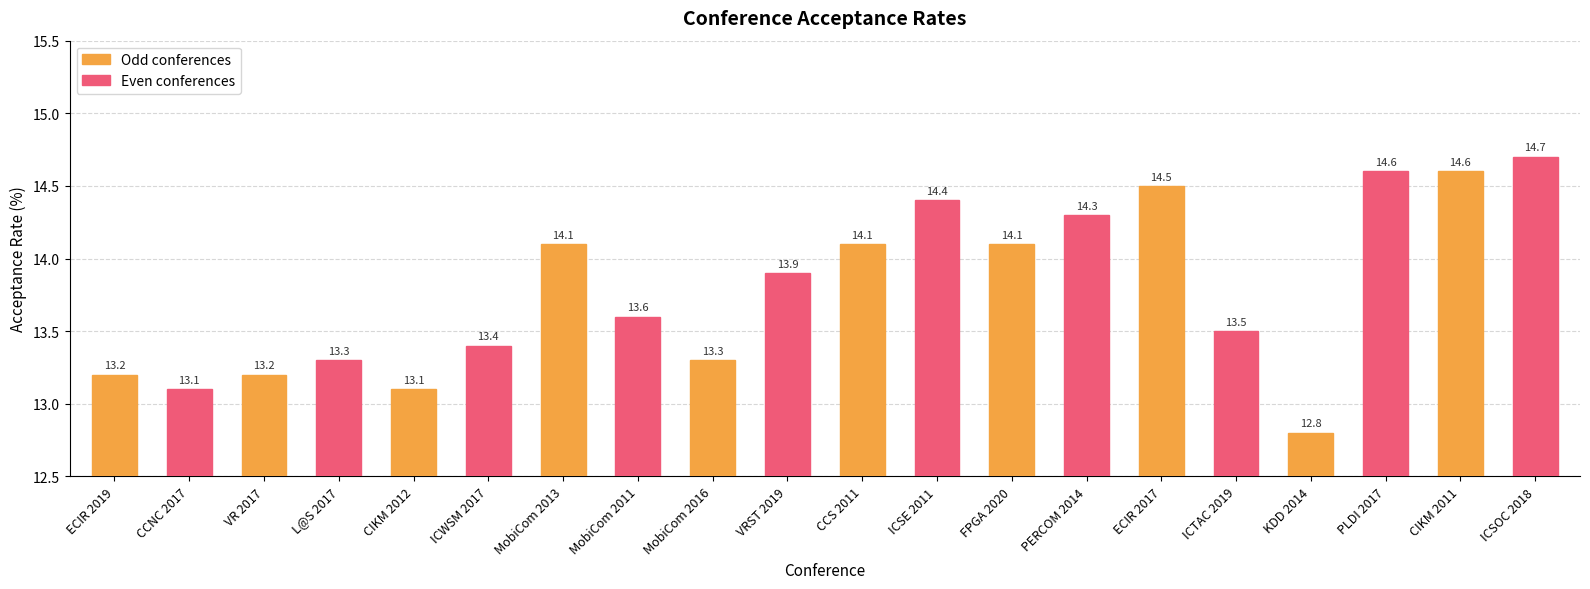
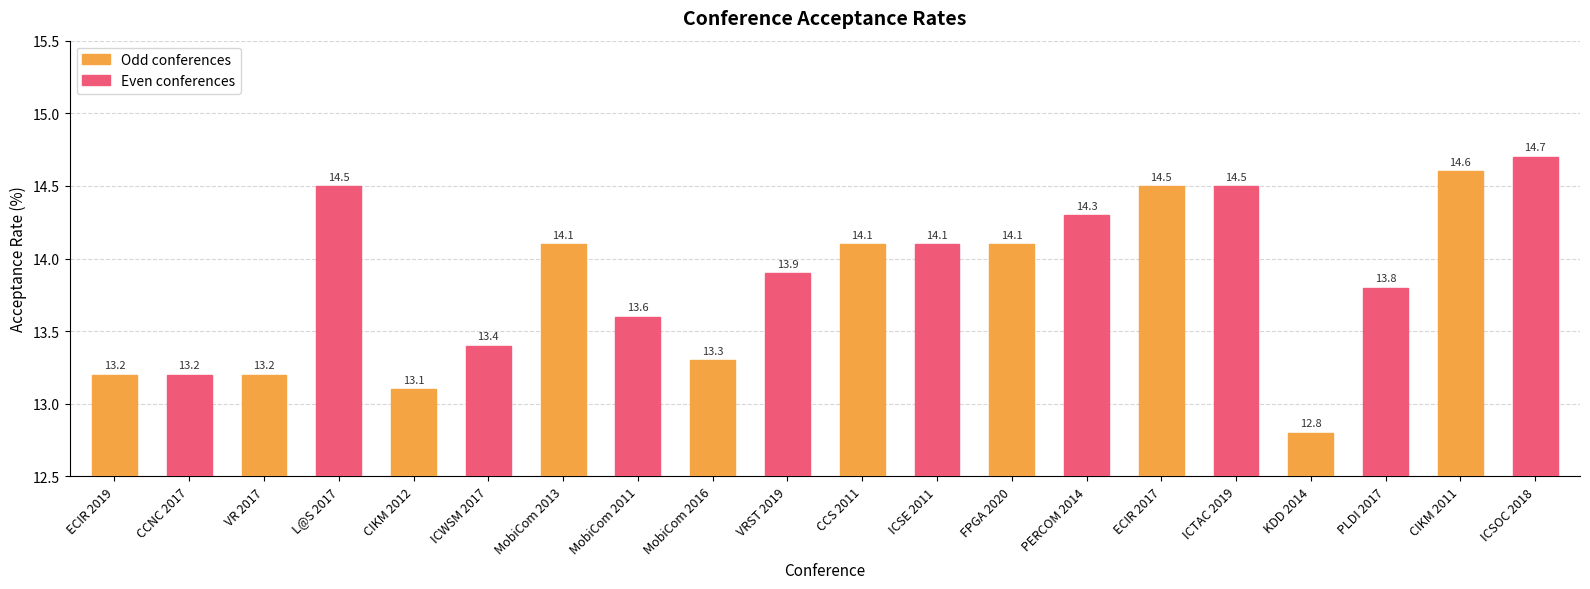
  {
    "ECIR 2019": 13.2,
-   "CCNC 2017": 13.1,
+   "CCNC 2017": 13.2,
    "VR 2017": 13.2,
-   "L@S 2017": 13.3,
+   "L@S 2017": 14.5,
    "CIKM 2012": 13.1,
    "ICWSM 2017": 13.4,
    "MobiCom 2013": 14.1,
    "MobiCom 2011": 13.6,
    "MobiCom 2016": 13.3,
    "VRST 2019": 13.9,
    "CCS 2011": 14.1,
-   "ICSE 2011": 14.4,
+   "ICSE 2011": 14.1,
    "FPGA 2020": 14.1,
    "PERCOM 2014": 14.3,
    "ECIR 2017": 14.5,
-   "ICTAC 2019": 13.5,
+   "ICTAC 2019": 14.5,
    "KDD 2014": 12.8,
-   "PLDI 2017": 14.6,
+   "PLDI 2017": 13.8,
    "CIKM 2011": 14.6,
    "ICSOC 2018": 14.7
  }
